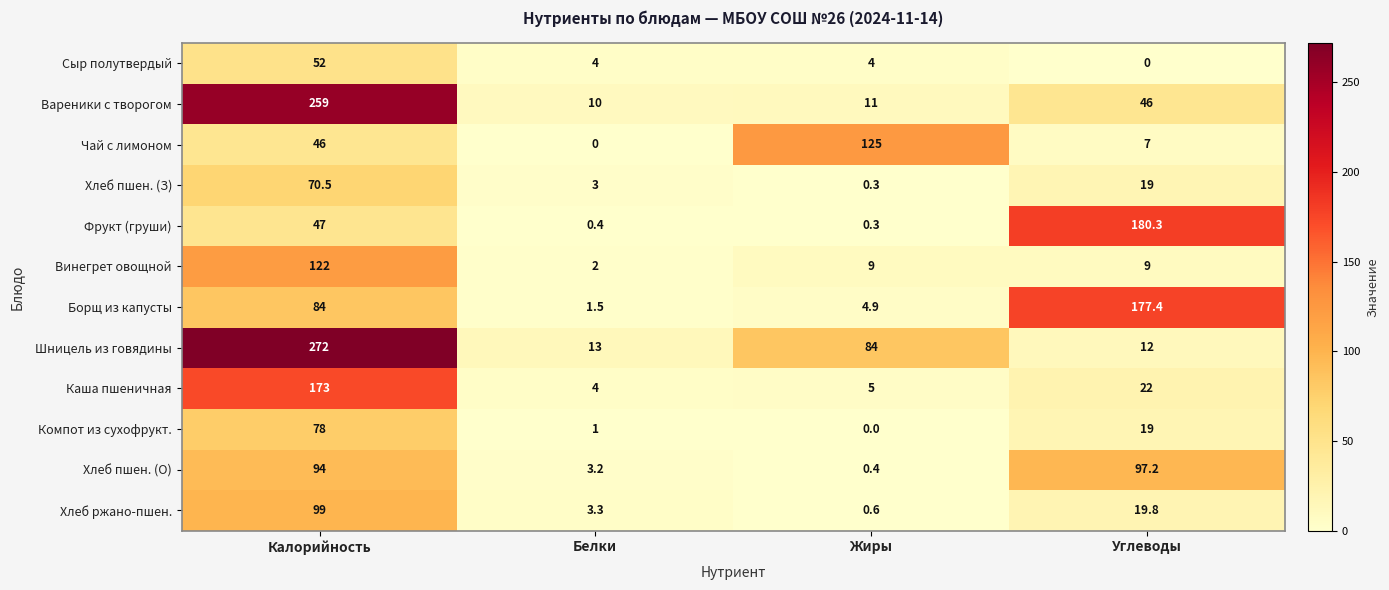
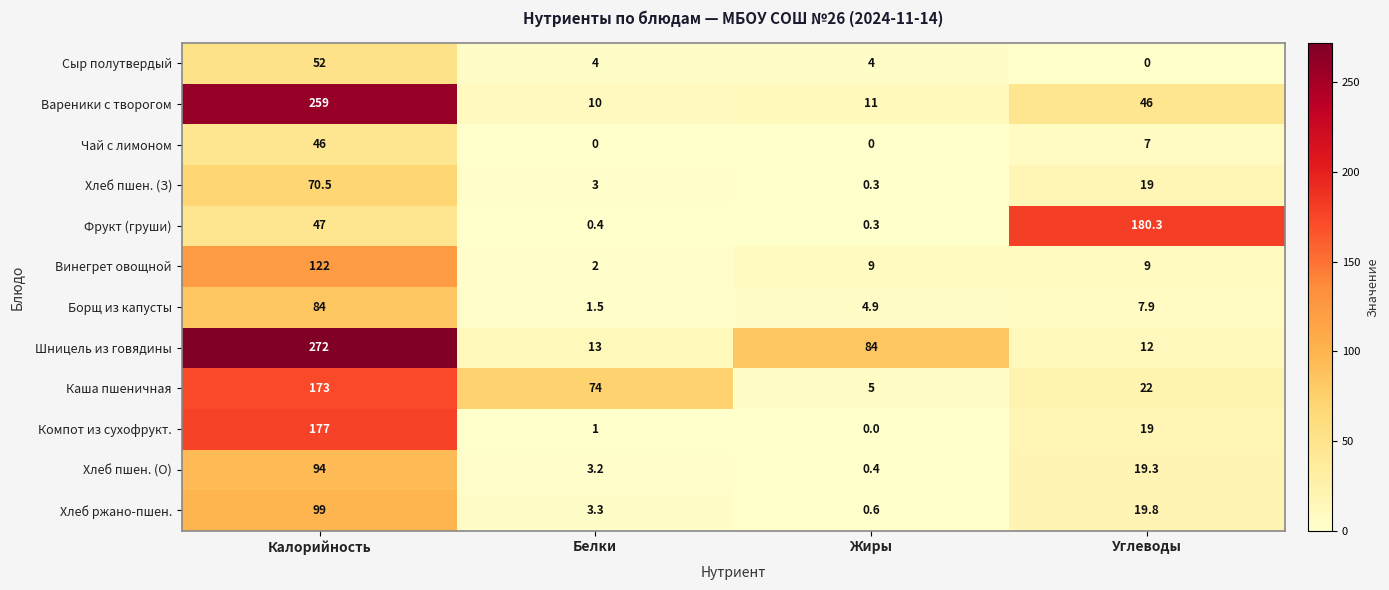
  {
    "Сыр полутвердый": {
      "Калорийность": 52,
      "Белки": 4,
      "Жиры": 4,
      "Углеводы": 0
    },
    "Вареники с творогом": {
      "Калорийность": 259,
      "Белки": 10,
      "Жиры": 11,
      "Углеводы": 46
    },
    "Чай с лимоном": {
      "Калорийность": 46,
      "Белки": 0,
-     "Жиры": 125,
+     "Жиры": 0,
      "Углеводы": 7
    },
    "Хлеб пшен. (З)": {
      "Калорийность": 70.5,
      "Белки": 3,
      "Жиры": 0.3,
      "Углеводы": 19
    },
    "Фрукт (груши)": {
      "Калорийность": 47,
      "Белки": 0.4,
      "Жиры": 0.3,
      "Углеводы": 180.3
    },
    "Винегрет овощной": {
      "Калорийность": 122,
      "Белки": 2,
      "Жиры": 9,
      "Углеводы": 9
    },
    "Борщ из капусты": {
      "Калорийность": 84,
      "Белки": 1.5,
      "Жиры": 4.9,
-     "Углеводы": 177.4
+     "Углеводы": 7.9
    },
    "Шницель из говядины": {
      "Калорийность": 272,
      "Белки": 13,
      "Жиры": 84,
      "Углеводы": 12
    },
    "Каша пшеничная": {
      "Калорийность": 173,
-     "Белки": 4,
+     "Белки": 74,
      "Жиры": 5,
      "Углеводы": 22
    },
    "Компот из сухофрукт.": {
-     "Калорийность": 78,
+     "Калорийность": 177,
      "Белки": 1,
      "Жиры": 0.0,
      "Углеводы": 19
    },
    "Хлеб пшен. (О)": {
      "Калорийность": 94,
      "Белки": 3.2,
      "Жиры": 0.4,
-     "Углеводы": 97.2
+     "Углеводы": 19.3
    },
    "Хлеб ржано-пшен.": {
      "Калорийность": 99,
      "Белки": 3.3,
      "Жиры": 0.6,
      "Углеводы": 19.8
    }
  }
